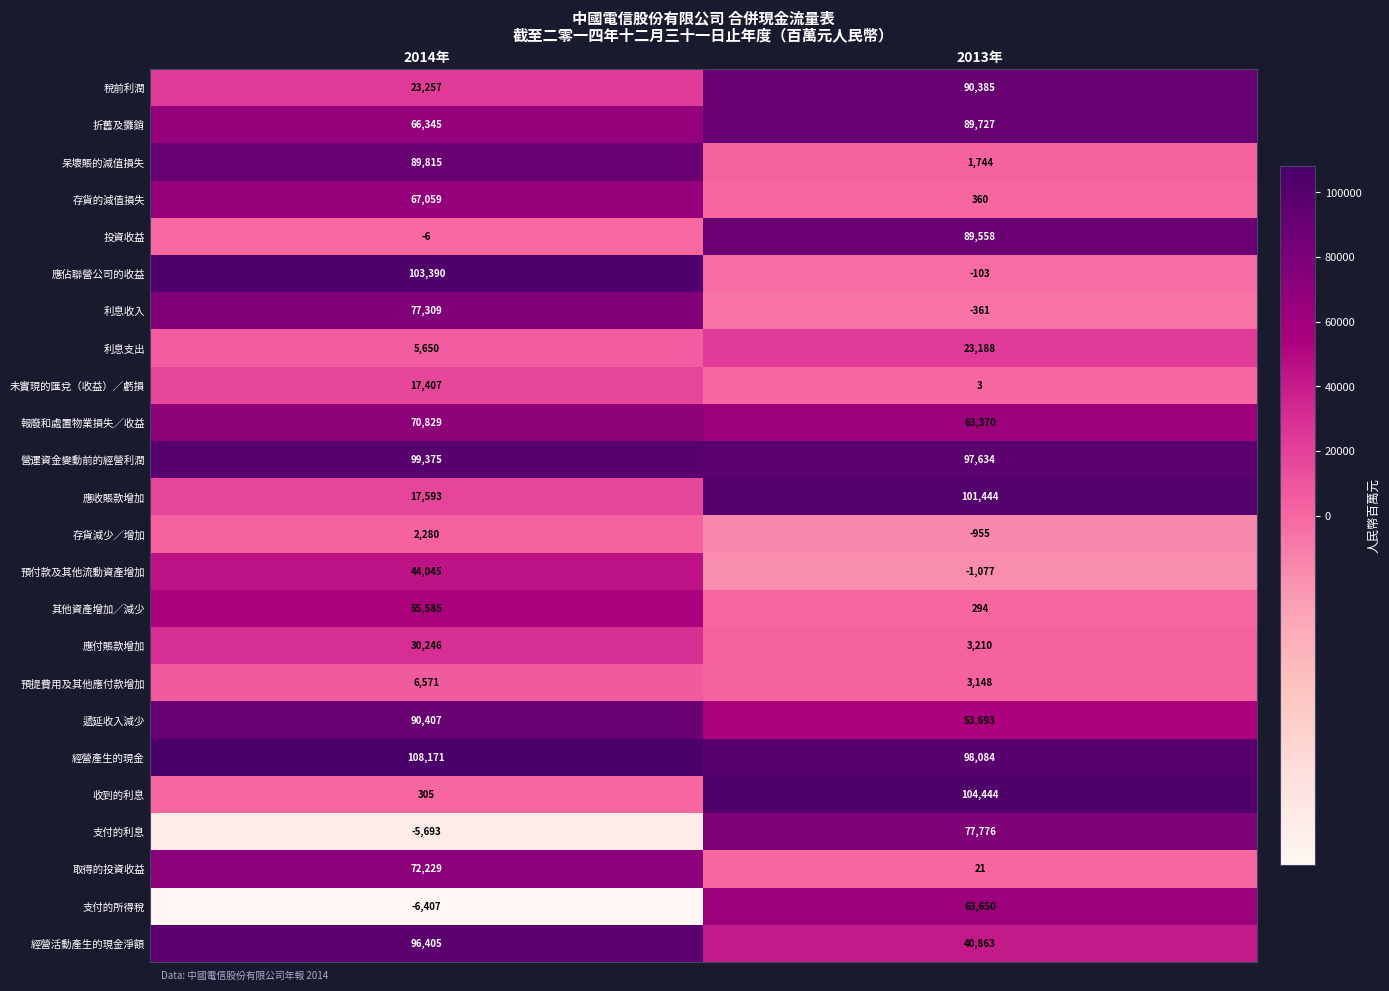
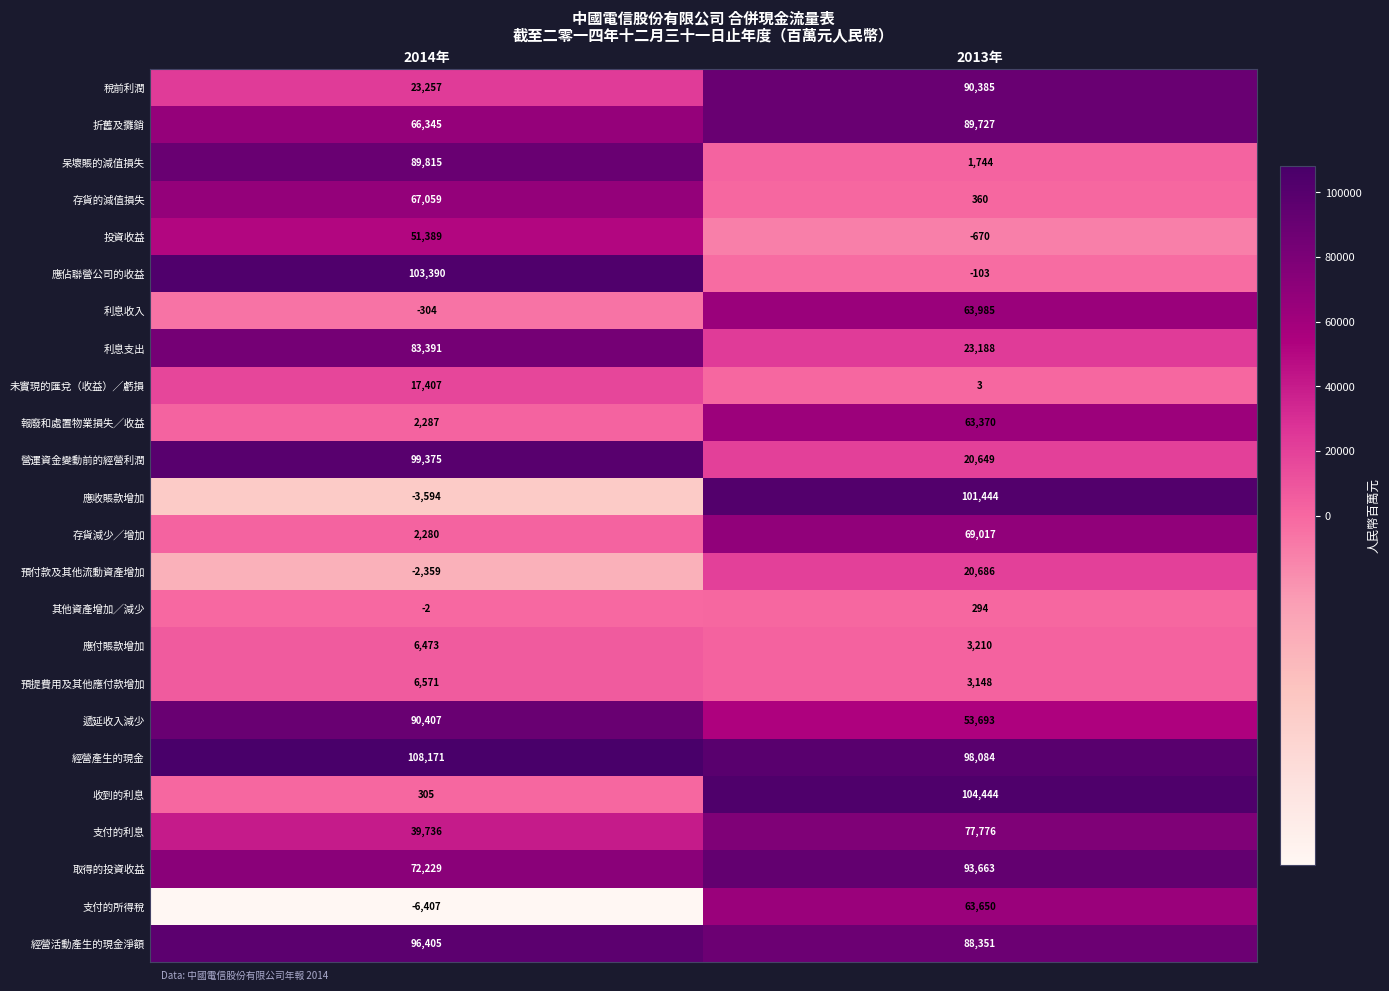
  {
    "稅前利潤": {
      "2014年": "23,257",
      "2013年": "90,385"
    },
    "折舊及攤銷": {
      "2014年": "66,345",
      "2013年": "89,727"
    },
    "呆壞賬的減值損失": {
      "2014年": "89,815",
      "2013年": "1,744"
    },
    "存貨的減值損失": {
      "2014年": "67,059",
      "2013年": "360"
    },
    "投資收益": {
-     "2014年": "-6",
-     "2013年": "89,558"
+     "2014年": "51,389",
+     "2013年": "-670"
    },
    "應佔聯營公司的收益": {
      "2014年": "103,390",
      "2013年": "-103"
    },
    "利息收入": {
-     "2014年": "77,309",
-     "2013年": "-361"
+     "2014年": "-304",
+     "2013年": "63,985"
    },
    "利息支出": {
-     "2014年": "5,650",
+     "2014年": "83,391",
      "2013年": "23,188"
    },
    "未實現的匯兌（收益）╱虧損": {
      "2014年": "17,407",
      "2013年": "3"
    },
    "報廢和處置物業損失╱收益": {
-     "2014年": "70,829",
+     "2014年": "2,287",
      "2013年": "63,370"
    },
    "營運資金變動前的經營利潤": {
      "2014年": "99,375",
-     "2013年": "97,634"
+     "2013年": "20,649"
    },
    "應收賬款增加": {
-     "2014年": "17,593",
+     "2014年": "-3,594",
      "2013年": "101,444"
    },
    "存貨減少╱增加": {
      "2014年": "2,280",
-     "2013年": "-955"
+     "2013年": "69,017"
    },
    "預付款及其他流動資產增加": {
-     "2014年": "44,045",
-     "2013年": "-1,077"
+     "2014年": "-2,359",
+     "2013年": "20,686"
    },
    "其他資產增加╱減少": {
-     "2014年": "55,585",
+     "2014年": "-2",
      "2013年": "294"
    },
    "應付賬款增加": {
-     "2014年": "30,246",
+     "2014年": "6,473",
      "2013年": "3,210"
    },
    "預提費用及其他應付款增加": {
      "2014年": "6,571",
      "2013年": "3,148"
    },
    "遞延收入減少": {
      "2014年": "90,407",
      "2013年": "53,693"
    },
    "經營產生的現金": {
      "2014年": "108,171",
      "2013年": "98,084"
    },
    "收到的利息": {
      "2014年": "305",
      "2013年": "104,444"
    },
    "支付的利息": {
-     "2014年": "-5,693",
+     "2014年": "39,736",
      "2013年": "77,776"
    },
    "取得的投資收益": {
      "2014年": "72,229",
-     "2013年": "21"
+     "2013年": "93,663"
    },
    "支付的所得稅": {
      "2014年": "-6,407",
      "2013年": "63,650"
    },
    "經營活動產生的現金淨額": {
      "2014年": "96,405",
-     "2013年": "40,863"
+     "2013年": "88,351"
    }
  }
